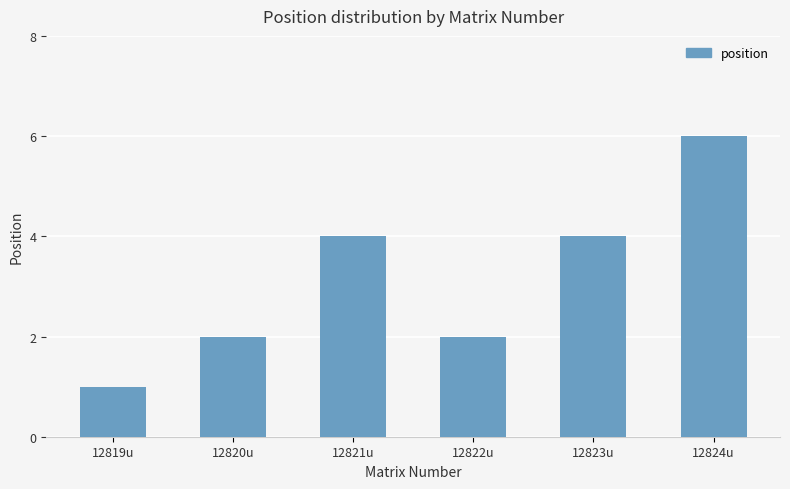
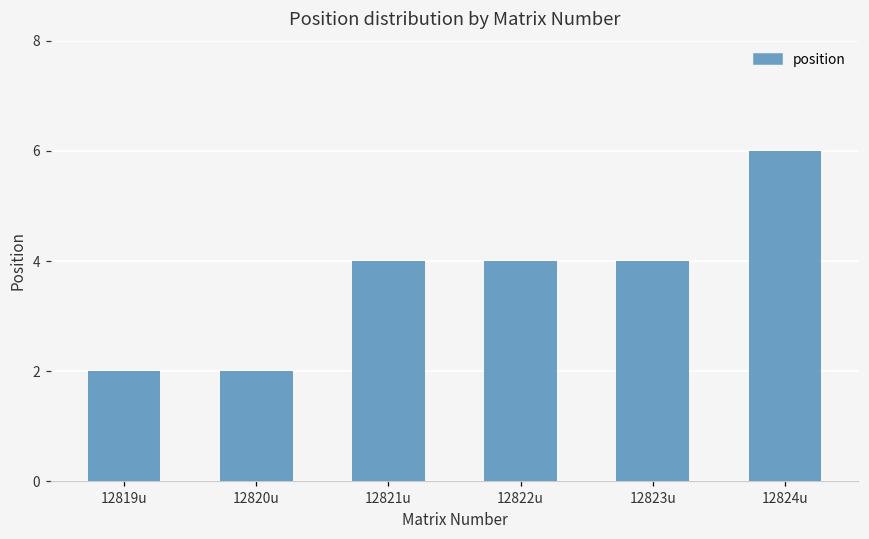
  {
-   "12819u": 1,
+   "12819u": 2,
    "12820u": 2,
    "12821u": 4,
-   "12822u": 2,
+   "12822u": 4,
    "12823u": 4,
    "12824u": 6
  }
